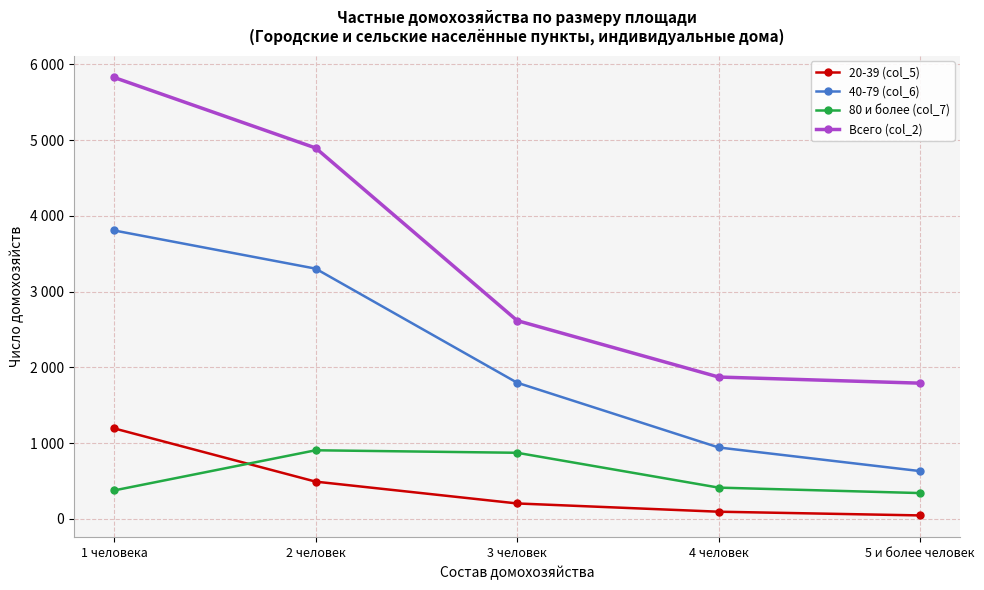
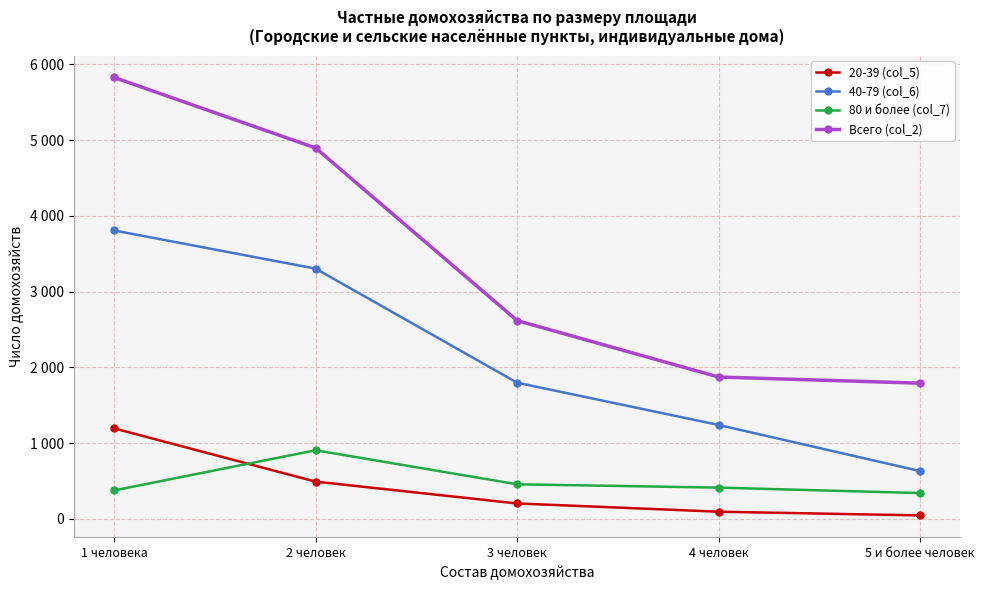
  {
    "20-39 (col_5)": {
      "1 человека": 1200,
      "2 человек": 500,
      "3 человек": 200,
      "4 человек": 100,
      "5 и более человек": 0
    },
    "40-79 (col_6)": {
      "1 человека": 3800,
      "2 человек": 3300,
      "3 человек": 1800,
-     "4 человек": 900,
+     "4 человек": 1200,
      "5 и более человек": 600
    },
    "80 и более (col_7)": {
      "1 человека": 400,
      "2 человек": 900,
-     "3 человек": 900,
+     "3 человек": 500,
      "4 человек": 400,
      "5 и более человек": 300
    },
    "Всего (col_2)": {
      "1 человека": 5800,
      "2 человек": 4900,
      "3 человек": 2600,
      "4 человек": 1900,
      "5 и более человек": 1800
    }
  }
